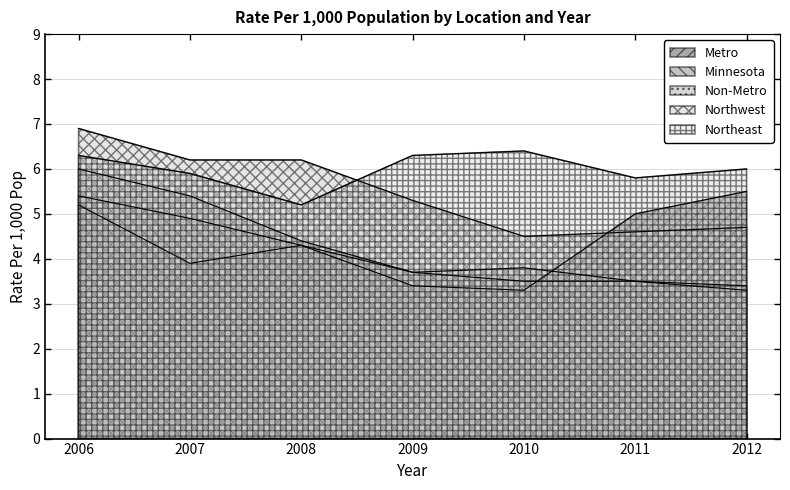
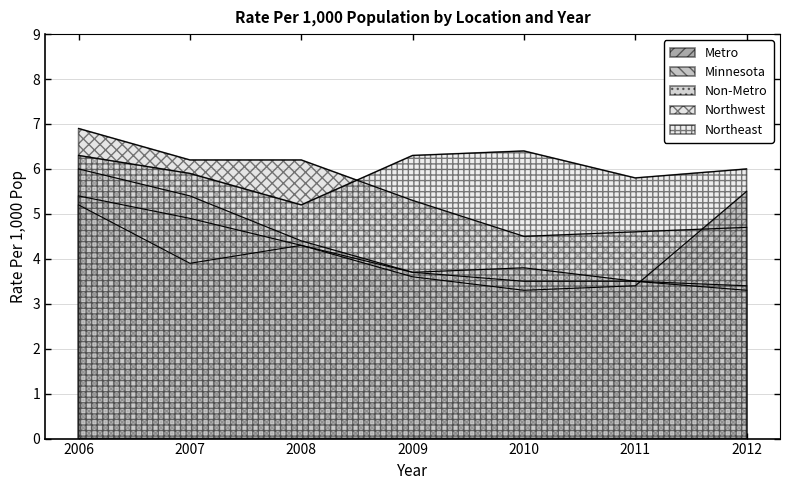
  {
    "Metro": {
      "2006": 5.2,
      "2007": 3.9,
-     "2009": 3.4,
+     "2009": 3.6,
      "2010": 3.3,
-     "2011": 5.0,
+     "2011": 3.4,
      "2012": 5.5
    }
  }
